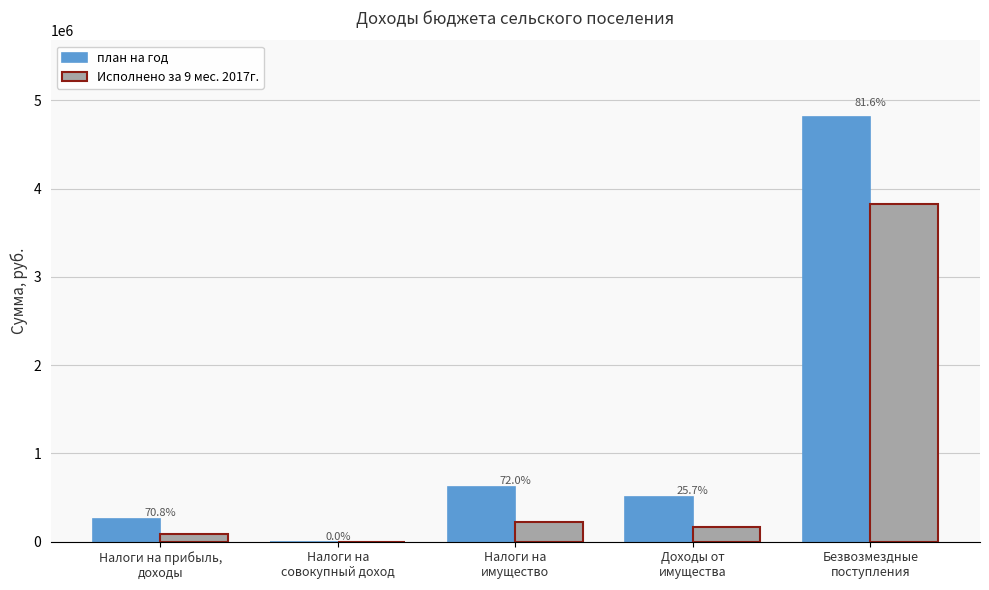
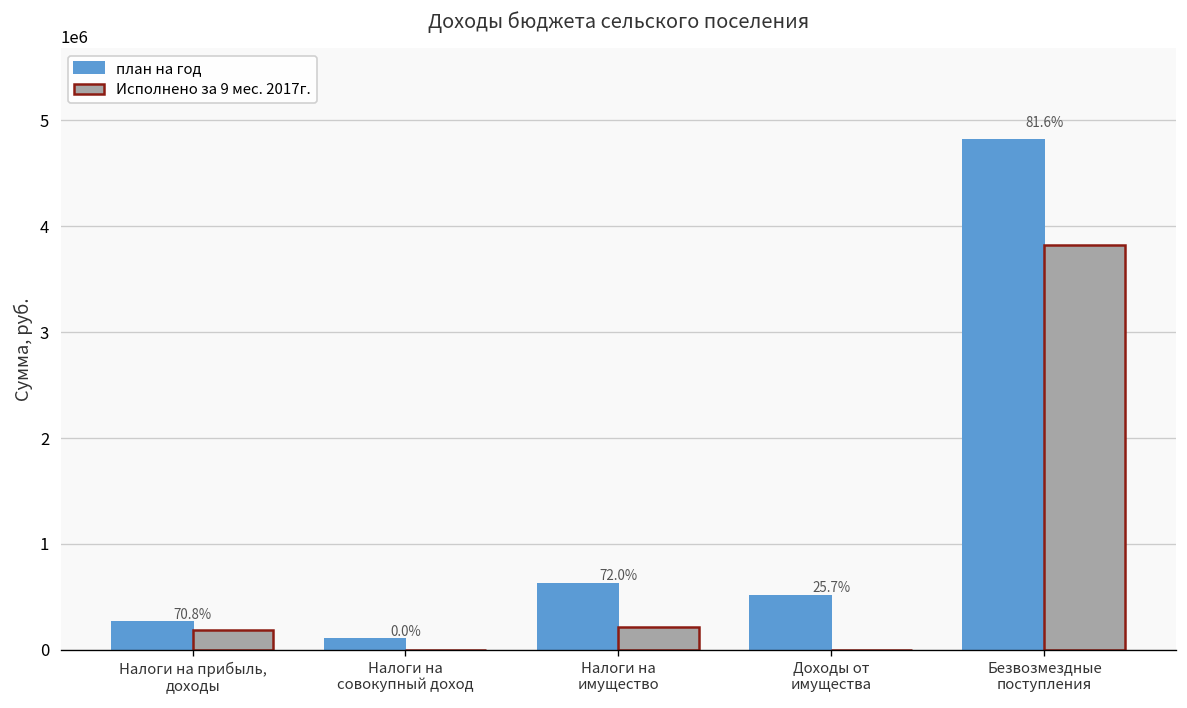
  {
    "план на год": {
-     "Налоги на совокупный доход": 0
+     "Налоги на совокупный доход": 100000
    },
    "Исполнено за 9 мес. 2017г.": {
-     "Налоги на прибыль, доходы": 100000,
+     "Налоги на прибыль, доходы": 200000,
      "Налоги на имущество": 200000,
-     "Доходы от имущества": 200000,
+     "Доходы от имущества": 0,
      "Безвозмездные поступления": 3800000
    }
  }
